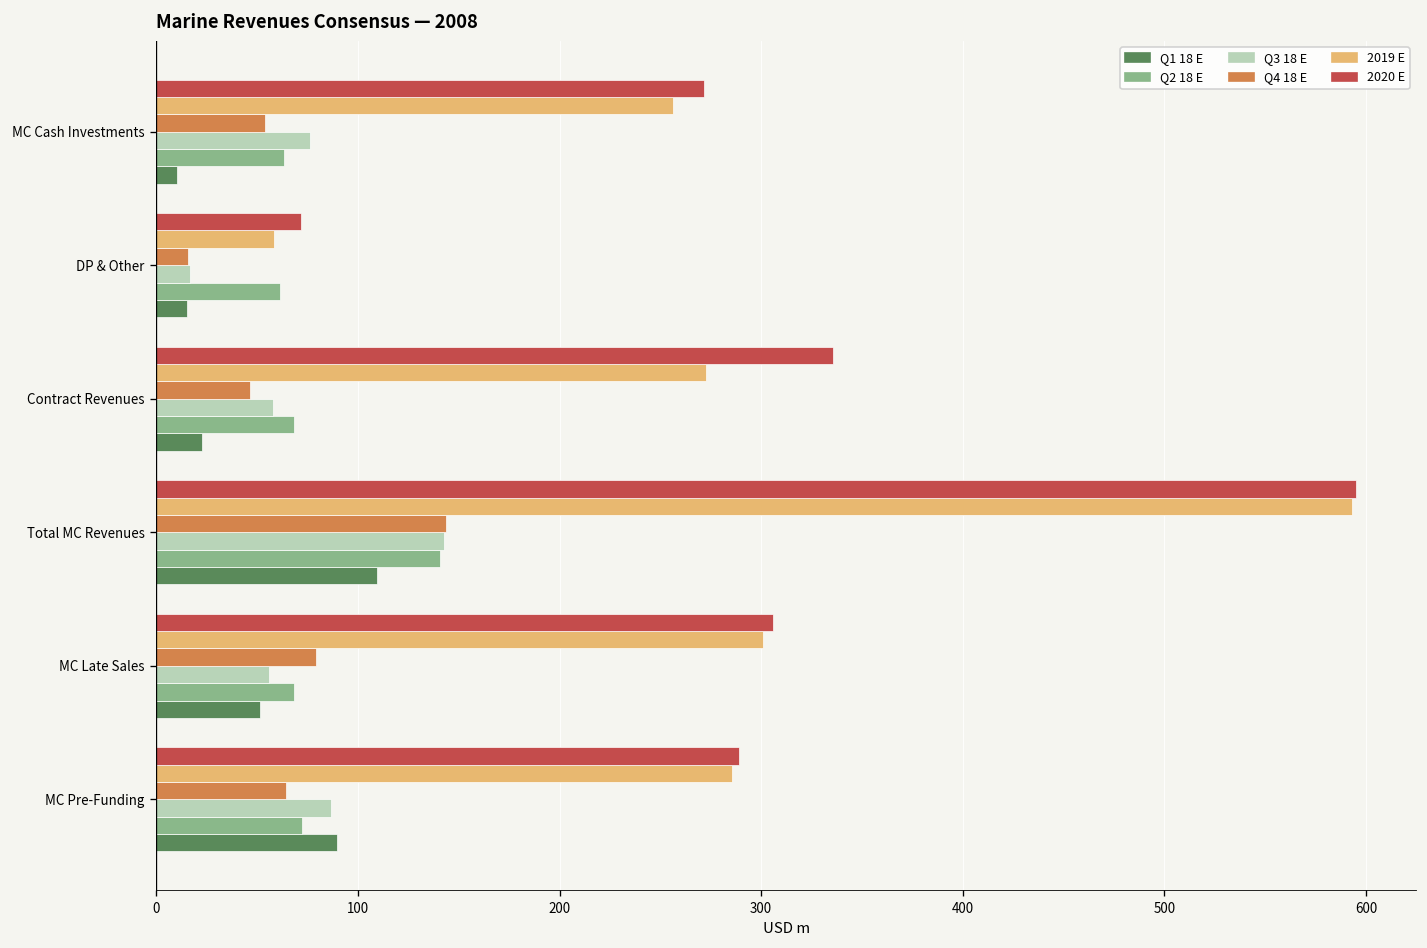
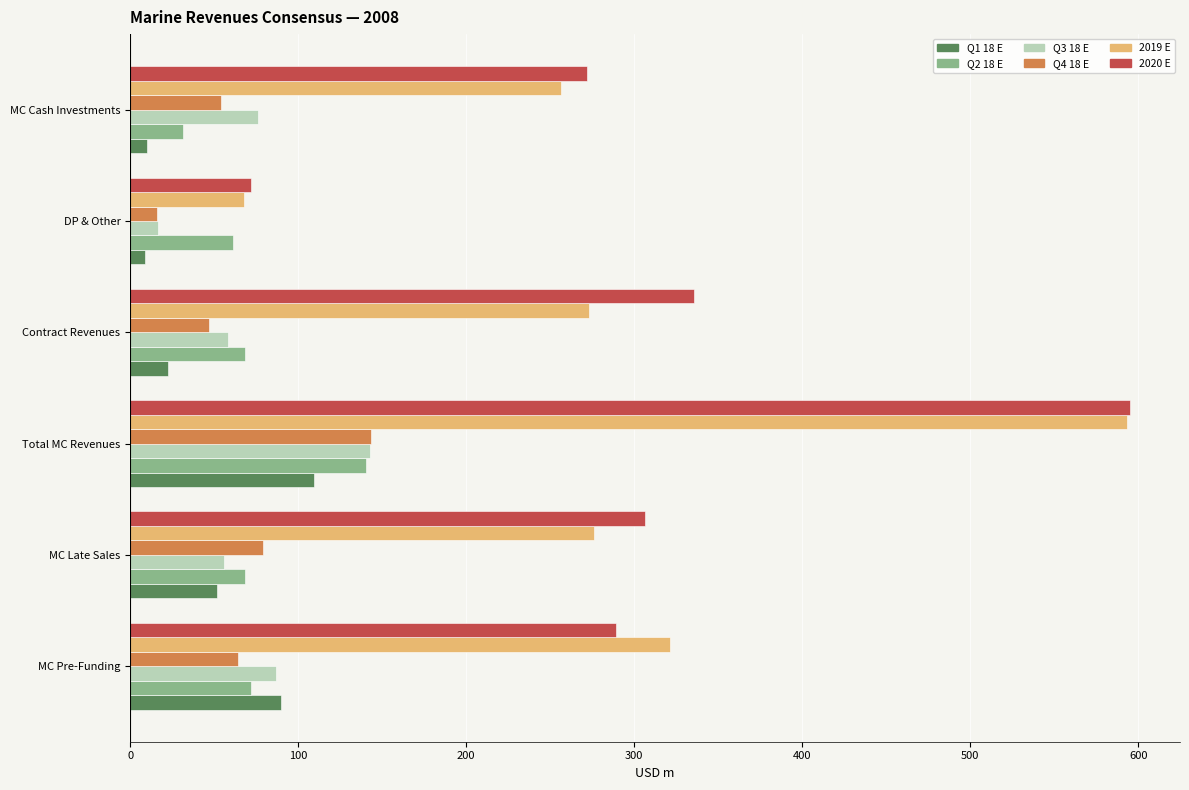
  {
    "Q1 18 E": {
      "MC Cash Investments": 10,
-     "DP & Other": 15,
+     "DP & Other": 9,
      "Contract Revenues": 23,
      "Total MC Revenues": 110,
      "MC Late Sales": 51,
      "MC Pre-Funding": 90
    },
    "Q2 18 E": {
-     "MC Cash Investments": 63,
+     "MC Cash Investments": 31,
      "DP & Other": 61,
      "Contract Revenues": 68,
      "Total MC Revenues": 140,
      "MC Late Sales": 68,
      "MC Pre-Funding": 72
    },
    "Q3 18 E": {
      "MC Cash Investments": 76,
      "DP & Other": 17,
      "Contract Revenues": 58,
      "Total MC Revenues": 143,
      "MC Late Sales": 56,
      "MC Pre-Funding": 87
    },
    "2019 E": {
      "MC Cash Investments": 256,
-     "DP & Other": 58,
+     "DP & Other": 68,
      "Contract Revenues": 273,
      "Total MC Revenues": 593,
-     "MC Late Sales": 301,
-     "MC Pre-Funding": 285
+     "MC Late Sales": 276,
+     "MC Pre-Funding": 321
    }
  }
